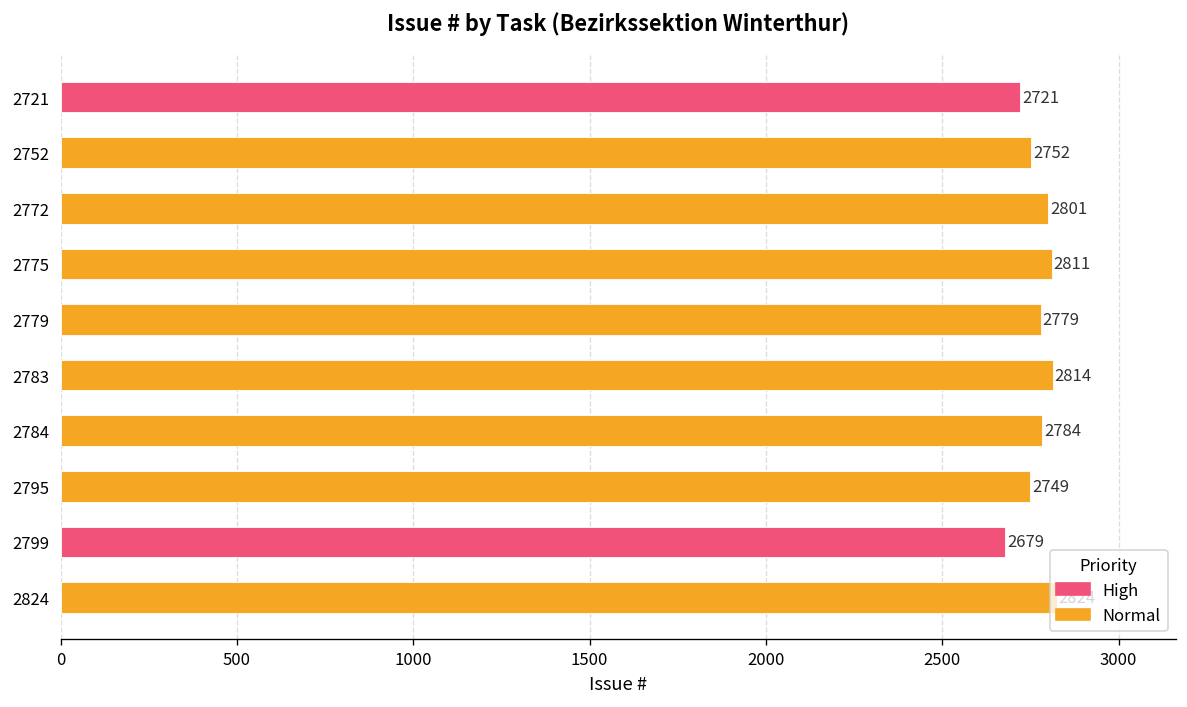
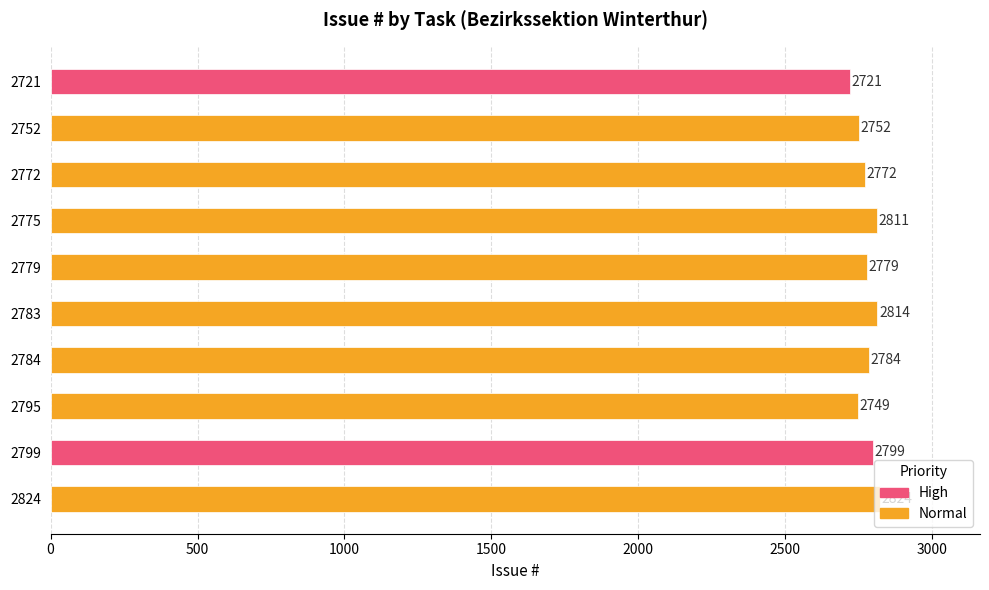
  {
    "2721": 2721,
    "2752": 2752,
-   "2772": 2801,
+   "2772": 2772,
    "2775": 2811,
    "2779": 2779,
    "2783": 2814,
    "2784": 2784,
    "2795": 2749,
-   "2799": 2679
+   "2799": 2799
  }
